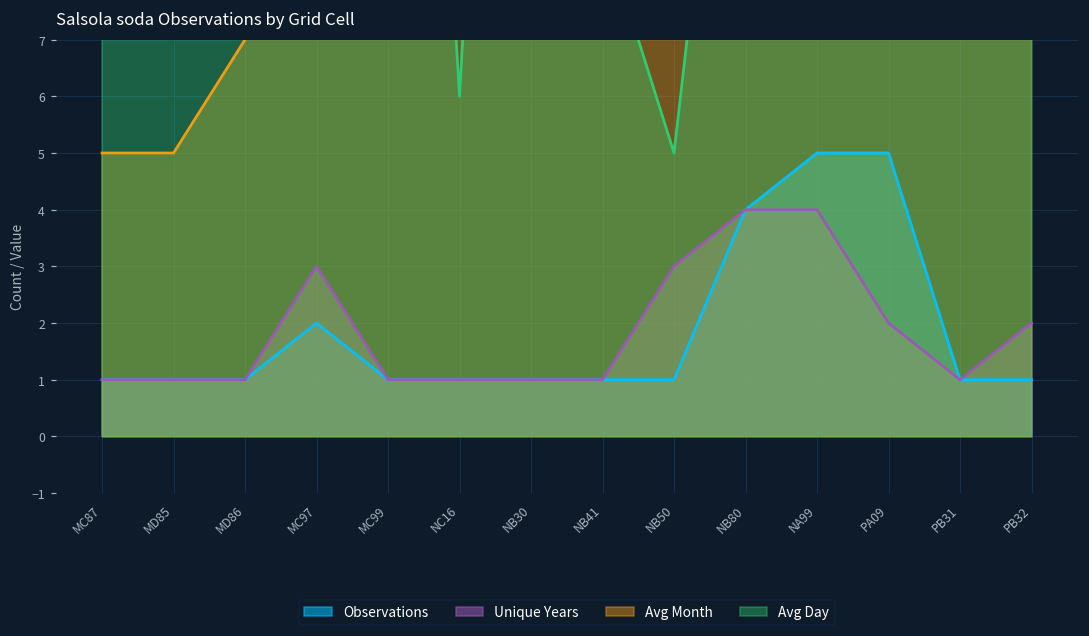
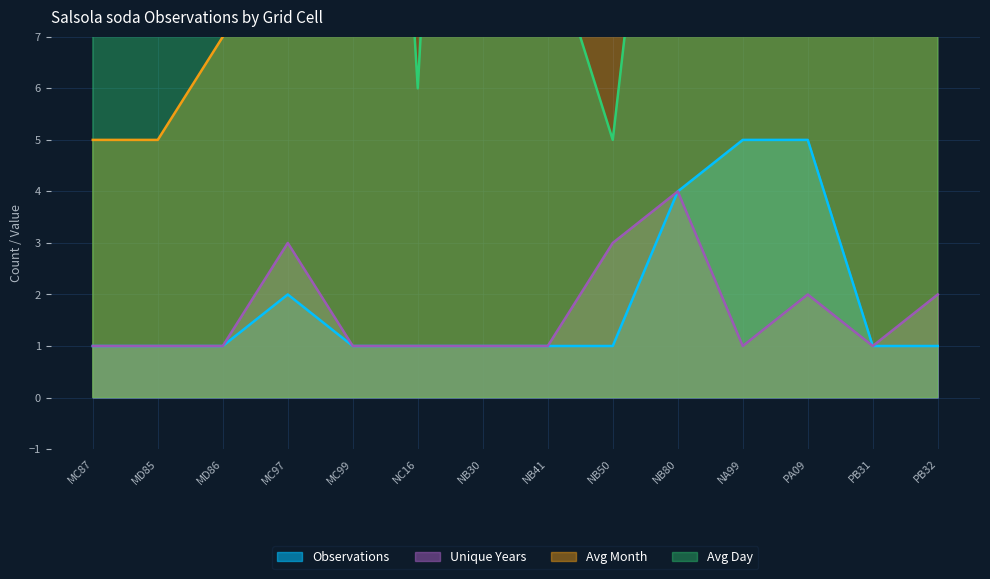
  {
    "Observations": {
      "MC97": 2,
      "NB50": 1,
      "NA99": 5,
      "PA09": 5,
      "PB32": 1
    },
    "Unique Years": {
      "MC97": 3,
      "NB50": 3,
-     "NA99": 4,
+     "NA99": 1,
      "PA09": 2,
      "PB32": 2
    },
    "Avg Month": {
      "MC87": 5,
      "MD85": 5,
      "MD86": 7
    },
    "Avg Day": {
      "NC16": 6,
      "NB50": 5
    }
  }
